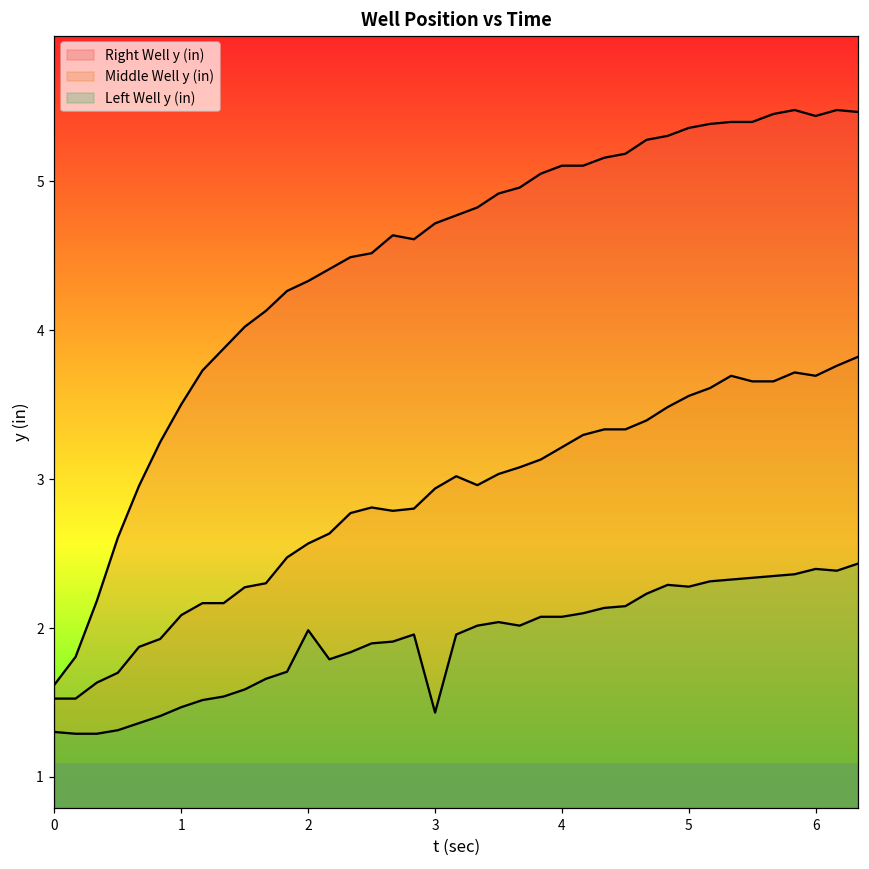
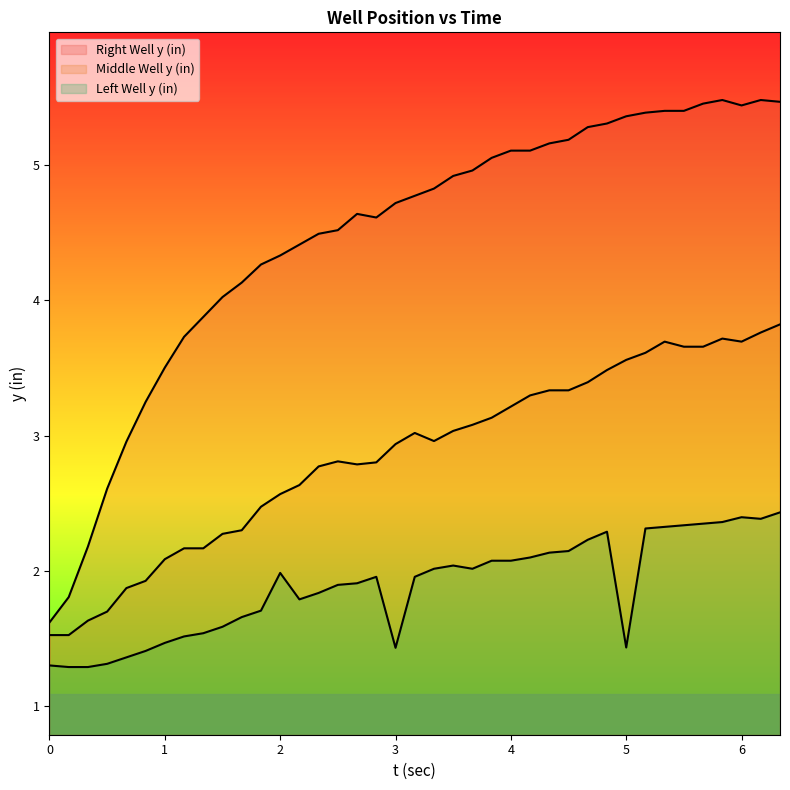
  {
    "Left Well y (in)": {
      "0": 1.30,
      "1": 1.47,
      "2": 1.99,
      "3": 1.43,
      "4": 2.08,
-     "5": 2.28,
+     "5": 1.43,
      "6": 2.40
    }
  }
